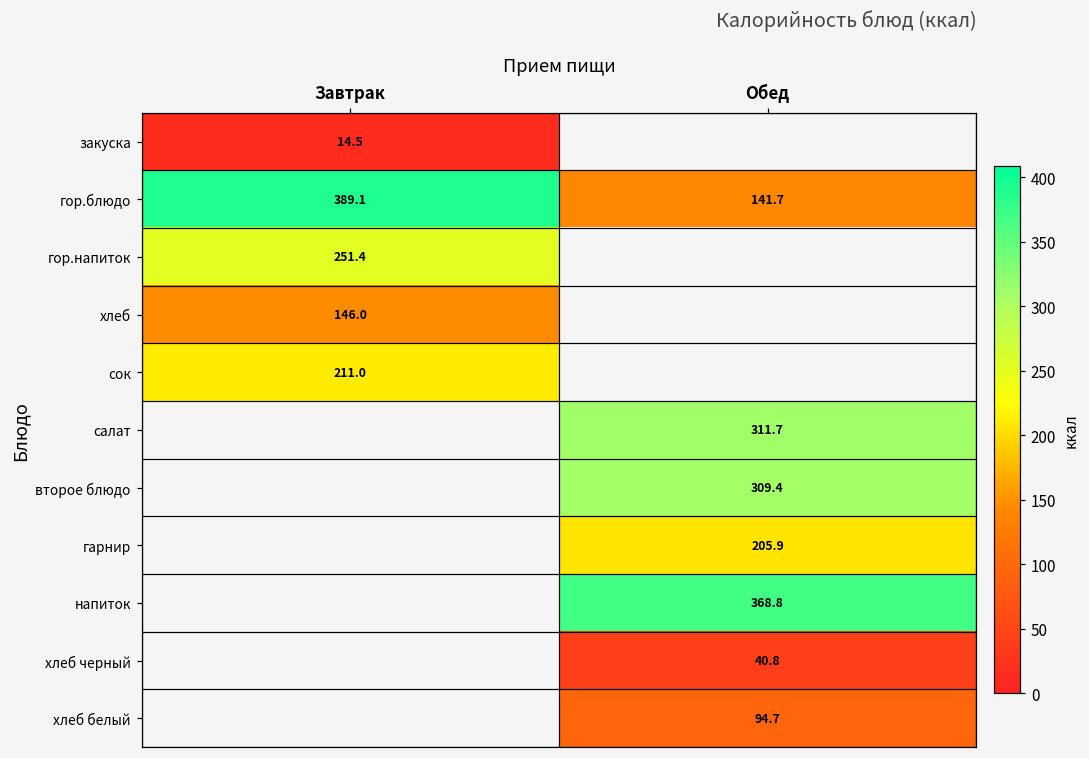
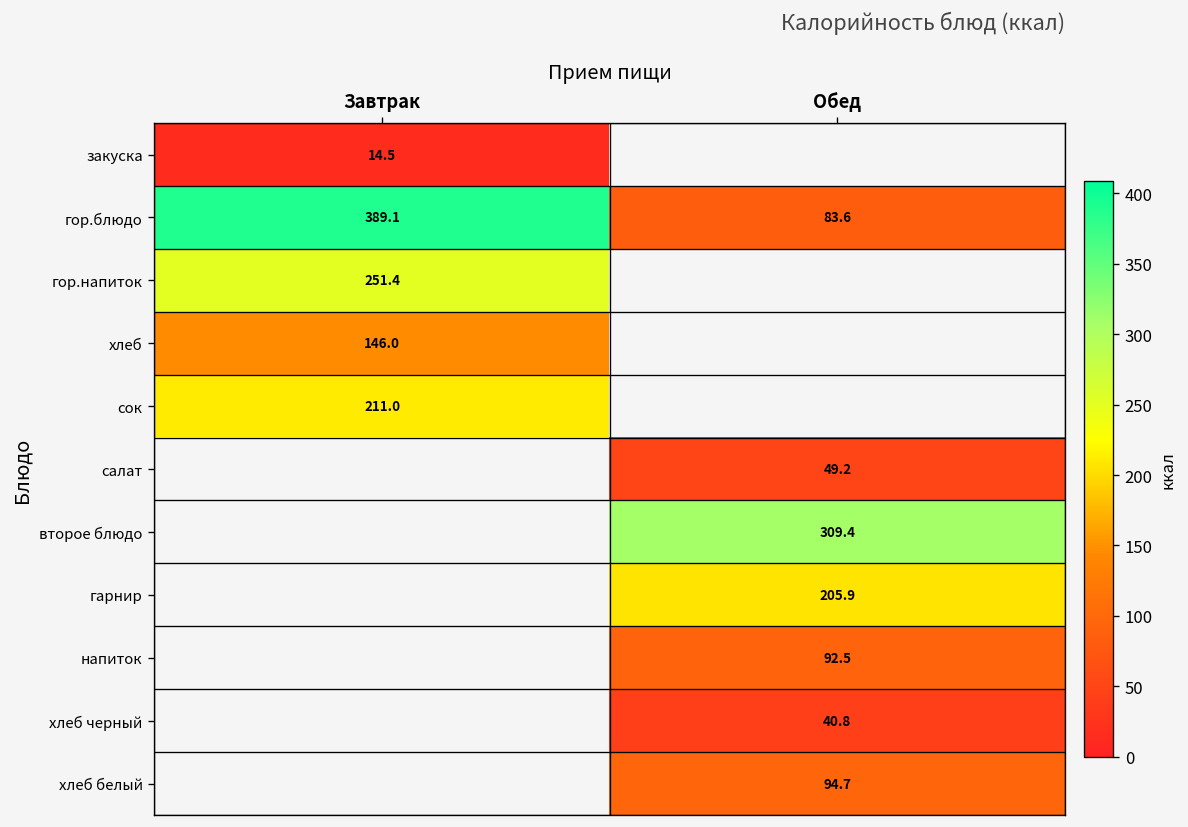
  {
    "закуска": {
      "Завтрак": 14.5
    },
    "гор.блюдо": {
      "Завтрак": 389.1,
-     "Обед": 141.7
+     "Обед": 83.6
    },
    "гор.напиток": {
      "Завтрак": 251.4
    },
    "хлеб": {
      "Завтрак": 146.0
    },
    "сок": {
      "Завтрак": 211.0
    },
    "салат": {
-     "Обед": 311.7
+     "Обед": 49.2
    },
    "второе блюдо": {
      "Обед": 309.4
    },
    "гарнир": {
      "Обед": 205.9
    },
    "напиток": {
-     "Обед": 368.8
+     "Обед": 92.5
    },
    "хлеб черный": {
      "Обед": 40.8
    },
    "хлеб белый": {
      "Обед": 94.7
    }
  }
